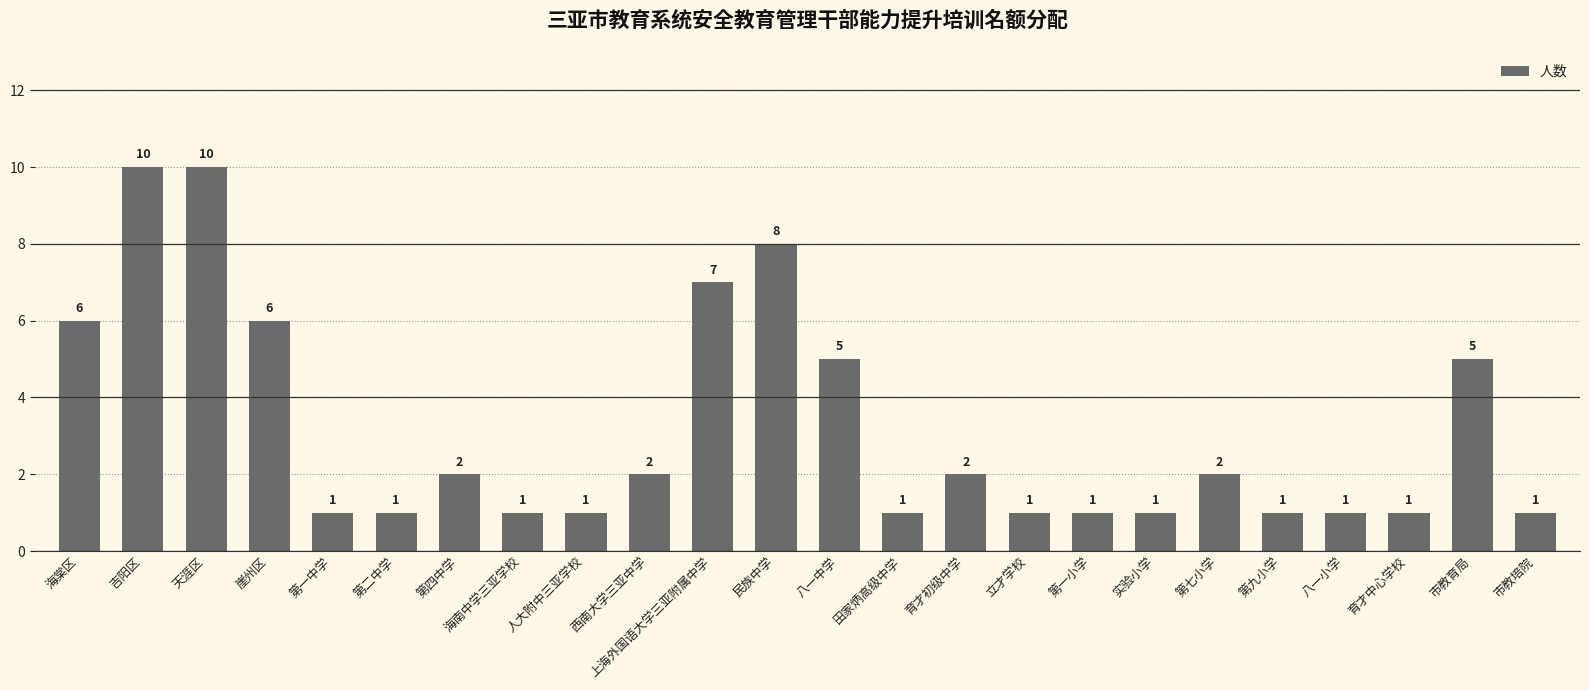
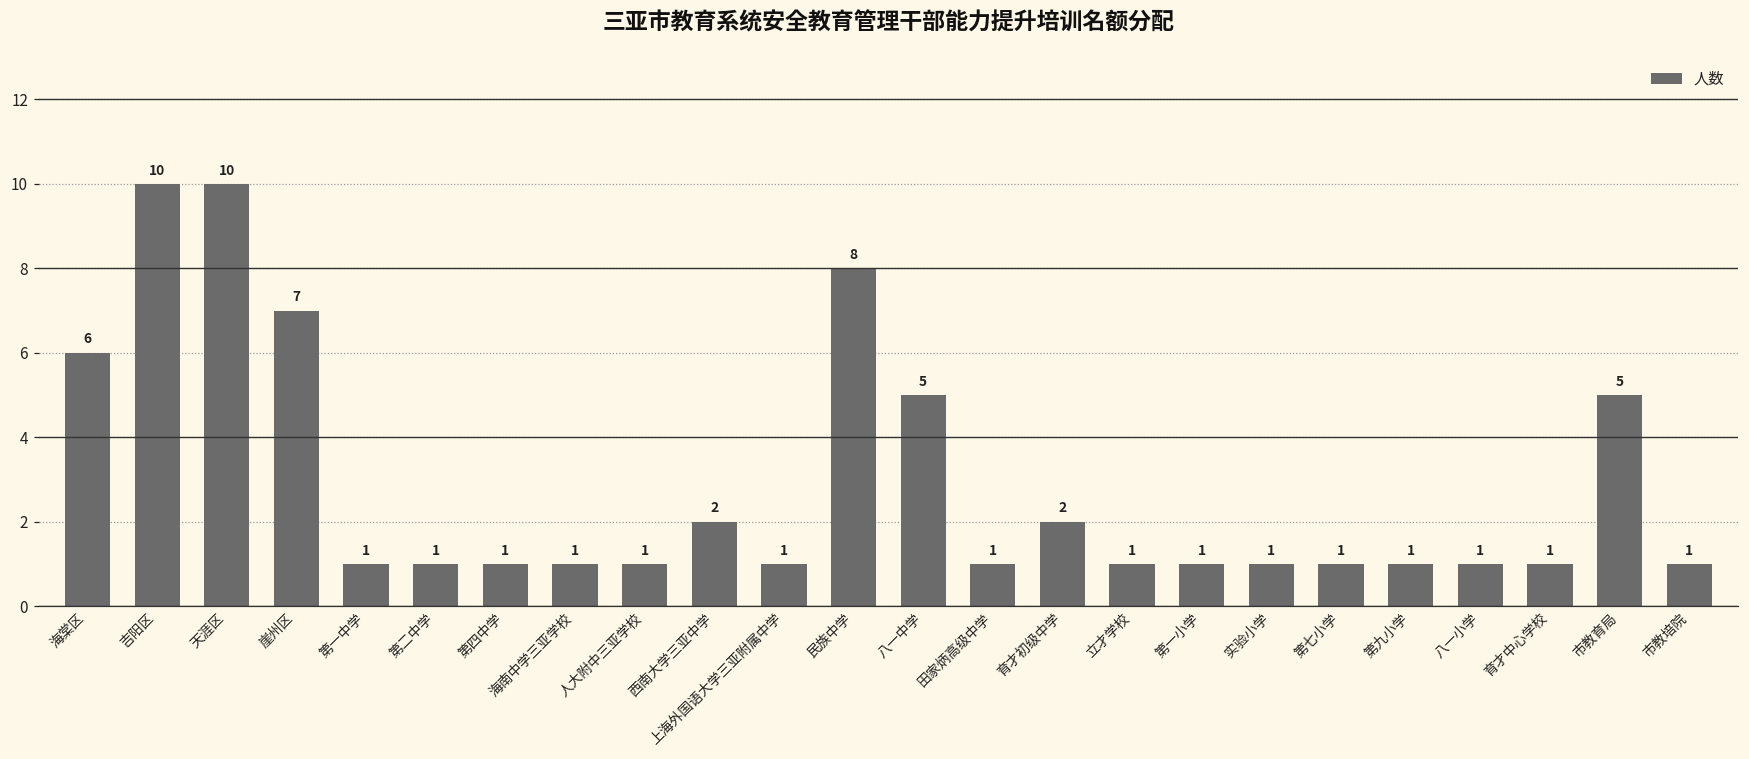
  {
    "海棠区": 6,
    "吉阳区": 10,
    "天涯区": 10,
-   "崖州区": 6,
+   "崖州区": 7,
    "第一中学": 1,
    "第二中学": 1,
-   "第四中学": 2,
+   "第四中学": 1,
    "海南中学三亚学校": 1,
    "人大附中三亚学校": 1,
    "西南大学三亚中学": 2,
-   "上海外国语大学三亚附属中学": 7,
+   "上海外国语大学三亚附属中学": 1,
    "民族中学": 8,
    "八一中学": 5,
    "田家炳高级中学": 1,
    "育才初级中学": 2,
    "立才学校": 1,
    "第一小学": 1,
    "实验小学": 1,
-   "第七小学": 2,
+   "第七小学": 1,
    "第九小学": 1,
    "八一小学": 1,
    "育才中心学校": 1,
    "市教育局": 5,
    "市教培院": 1
  }
